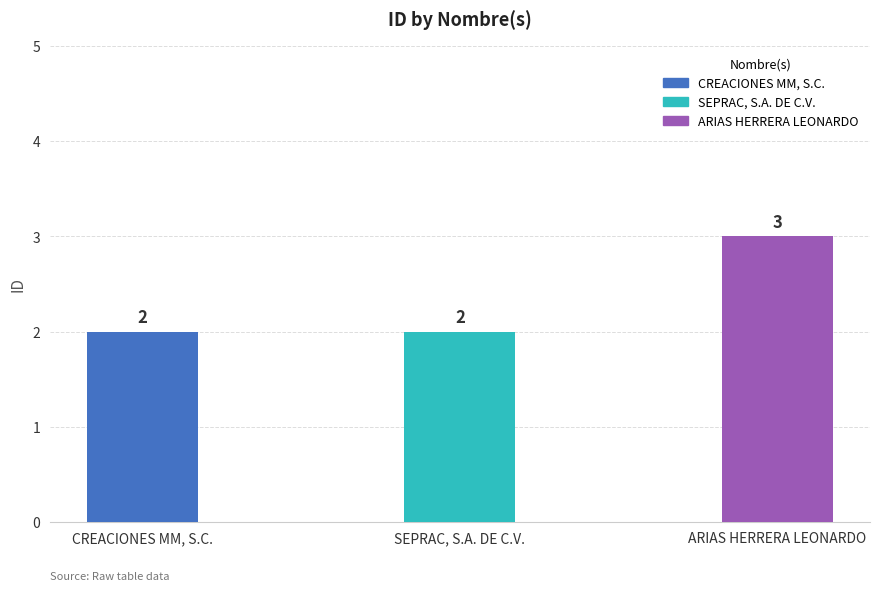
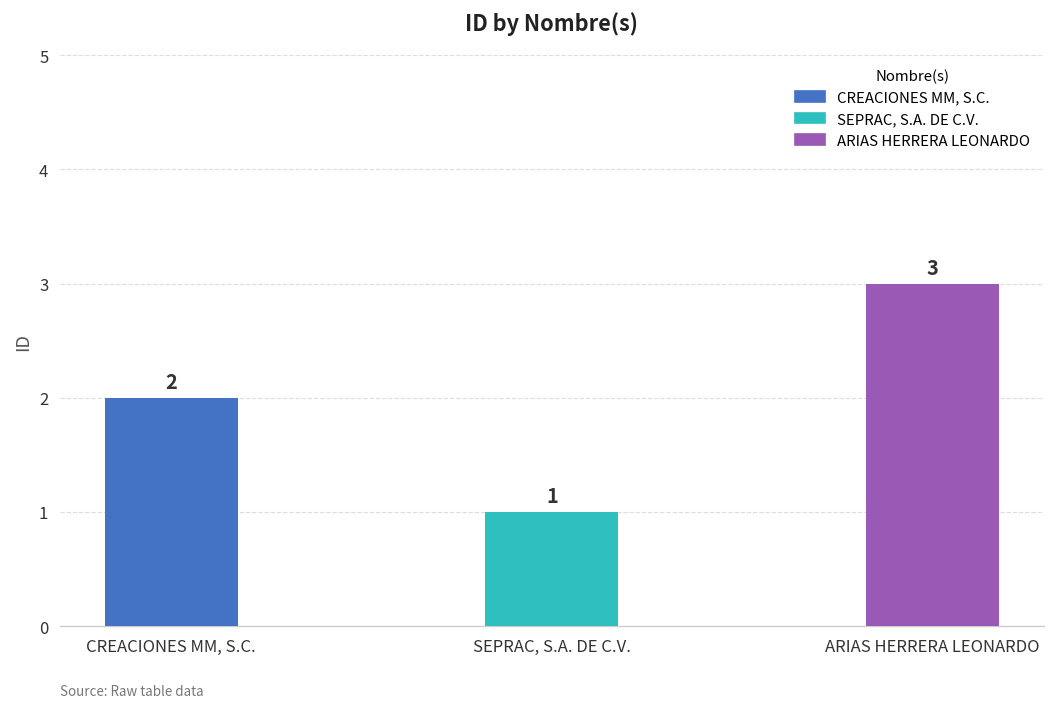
  {
    "CREACIONES MM, S.C.": 2,
-   "SEPRAC, S.A. DE C.V.": 2,
+   "SEPRAC, S.A. DE C.V.": 1,
    "ARIAS HERRERA LEONARDO": 3
  }
